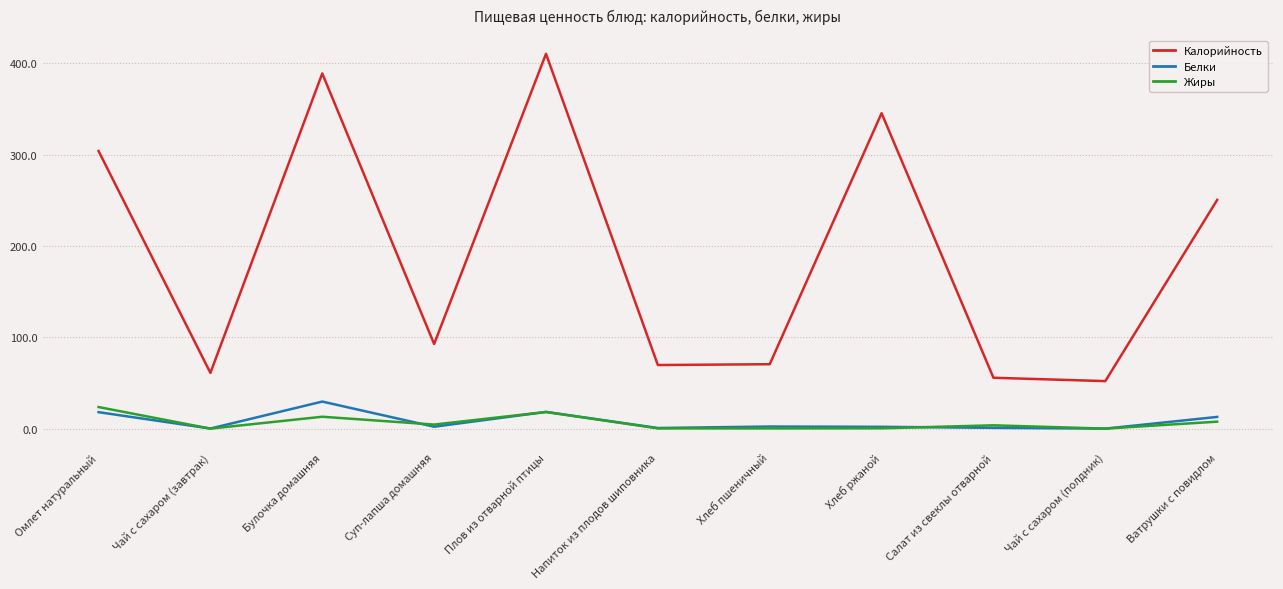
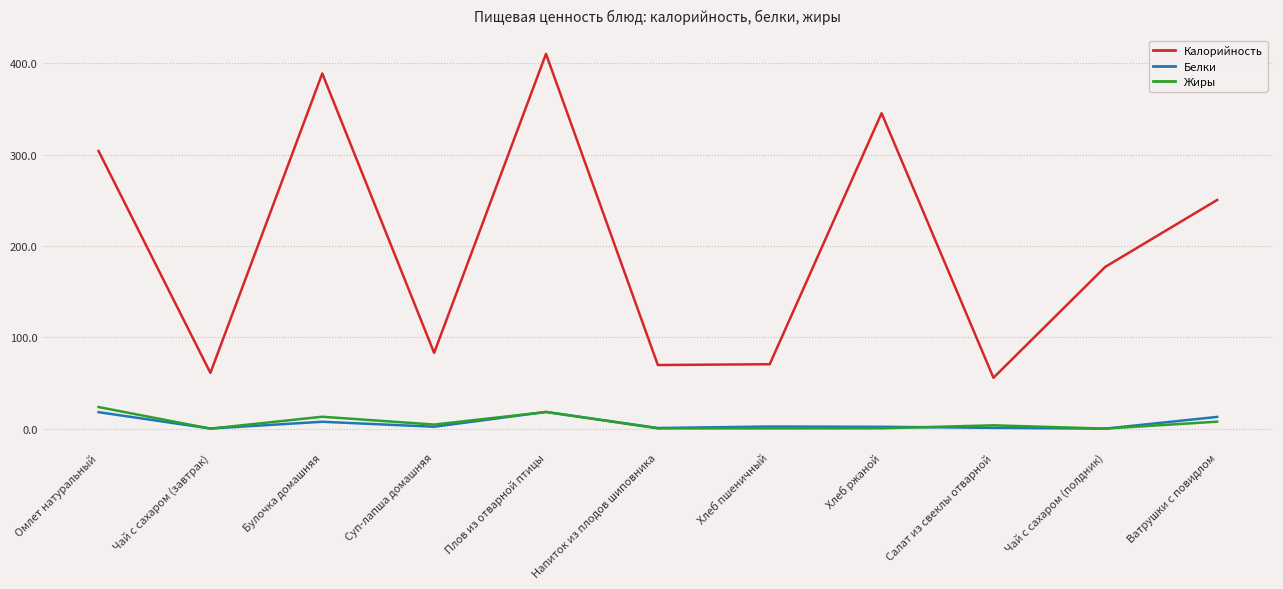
  {
    "Калорийность": {
      "Омлет натуральный": 300,
      "Чай с сахаром (завтрак)": 60,
      "Булочка домашняя": 390,
-     "Суп-лапша домашняя": 90,
+     "Суп-лапша домашняя": 80,
      "Плов из отварной птицы": 410,
      "Напиток из плодов шиповника": 70,
      "Хлеб пшеничный": 70,
      "Хлеб ржаной": 350,
      "Салат из свеклы отварной": 60,
-     "Чай с сахаром (полдник)": 50,
+     "Чай с сахаром (полдник)": 180,
      "Ватрушки с повидлом": 250
    },
    "Белки": {
      "Омлет натуральный": 20,
-     "Булочка домашняя": 30,
+     "Булочка домашняя": 10,
      "Ватрушки с повидлом": 10
    },
    "Жиры": {
      "Омлет натуральный": 20,
      "Булочка домашняя": 10,
      "Ватрушки с повидлом": 10
    }
  }
